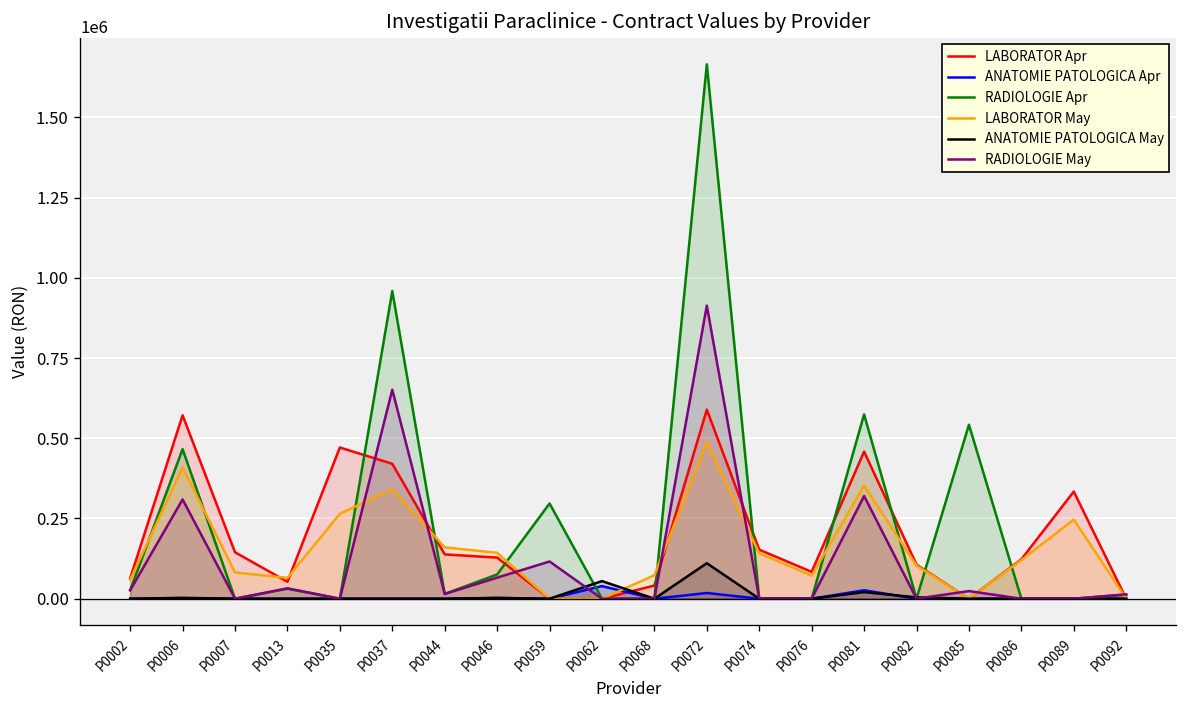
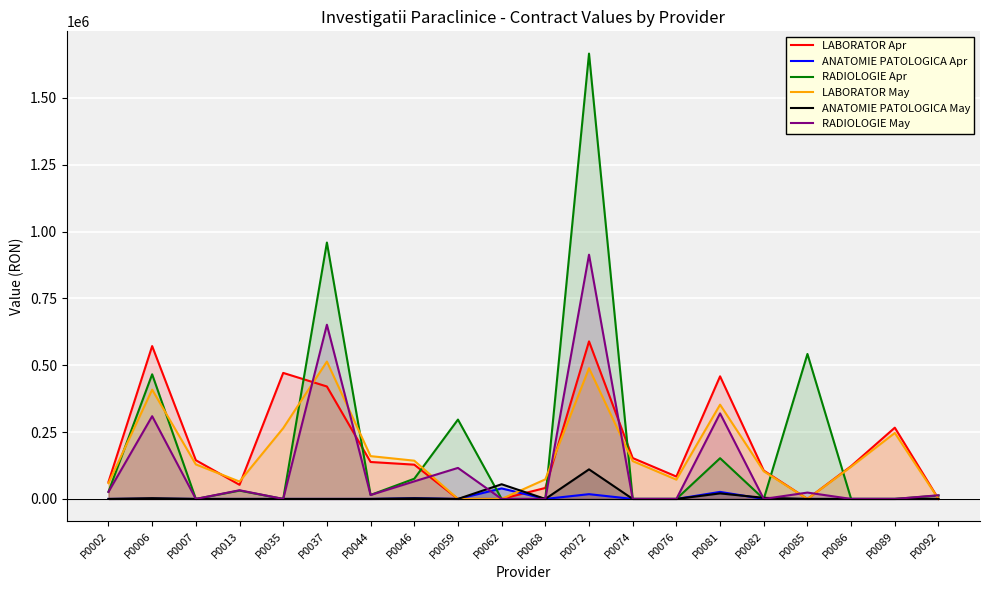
  {
    "LABORATOR Apr": {
      "P0006": 570000,
      "P0007": 140000,
      "P0013": 50000,
      "P0035": 470000,
      "P0037": 420000,
      "P0044": 140000,
      "P0046": 130000,
      "P0068": 40000,
      "P0072": 590000,
      "P0074": 150000,
      "P0076": 80000,
      "P0081": 460000,
-     "P0089": 330000
+     "P0089": 270000
    },
    "ANATOMIE PATOLOGICA Apr": {
      "P0062": 40000,
      "P0072": 20000
    },
    "RADIOLOGIE Apr": {
      "P0006": 470000,
      "P0037": 960000,
      "P0046": 80000,
      "P0059": 300000,
      "P0072": 1670000,
-     "P0081": 570000,
+     "P0081": 150000,
      "P0085": 540000
    },
    "LABORATOR May": {
      "P0006": 410000,
-     "P0007": 80000,
+     "P0007": 130000,
      "P0013": 60000,
      "P0035": 260000,
-     "P0037": 340000,
+     "P0037": 510000,
      "P0044": 160000,
      "P0046": 140000,
      "P0068": 70000,
      "P0072": 490000,
      "P0074": 140000,
      "P0076": 70000,
      "P0081": 350000,
      "P0089": 250000
    },
    "ANATOMIE PATOLOGICA May": {
      "P0062": 50000,
      "P0072": 110000
    },
    "RADIOLOGIE May": {
      "P0006": 310000,
      "P0037": 650000,
      "P0046": 70000,
      "P0059": 120000,
      "P0072": 910000,
      "P0081": 320000,
      "P0085": 20000
    }
  }
